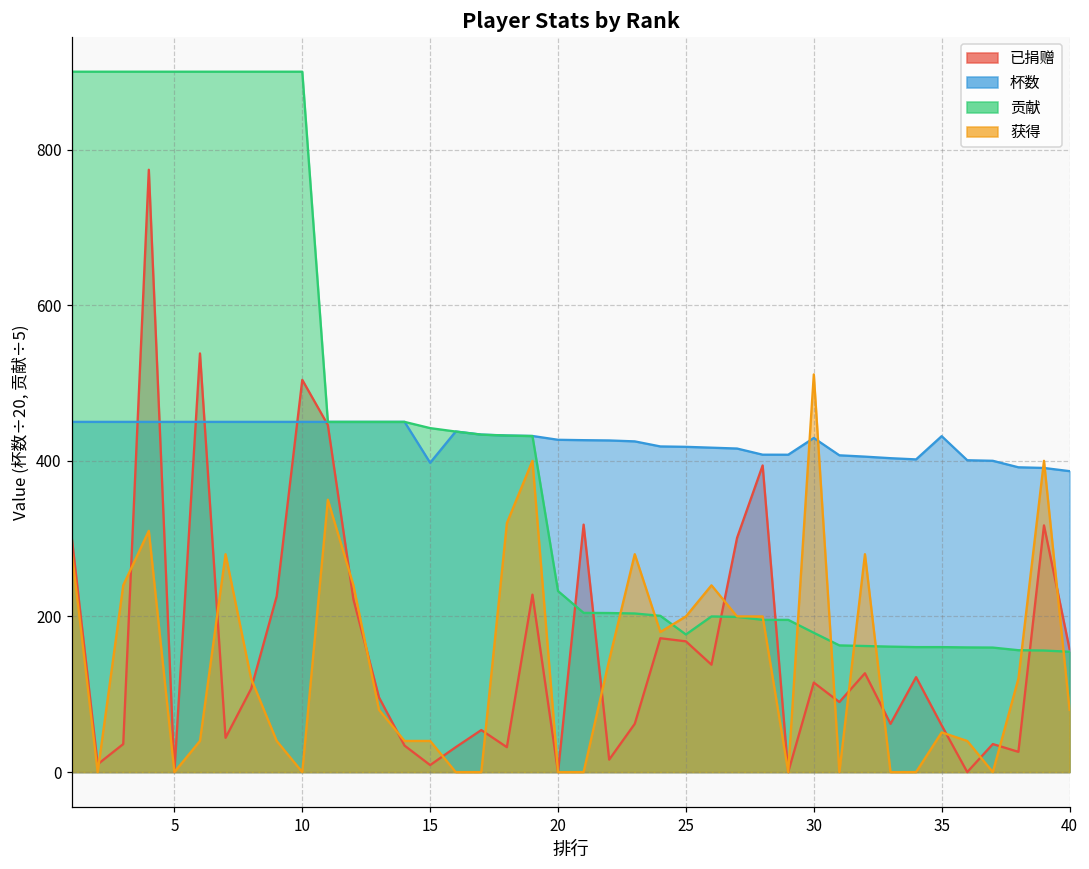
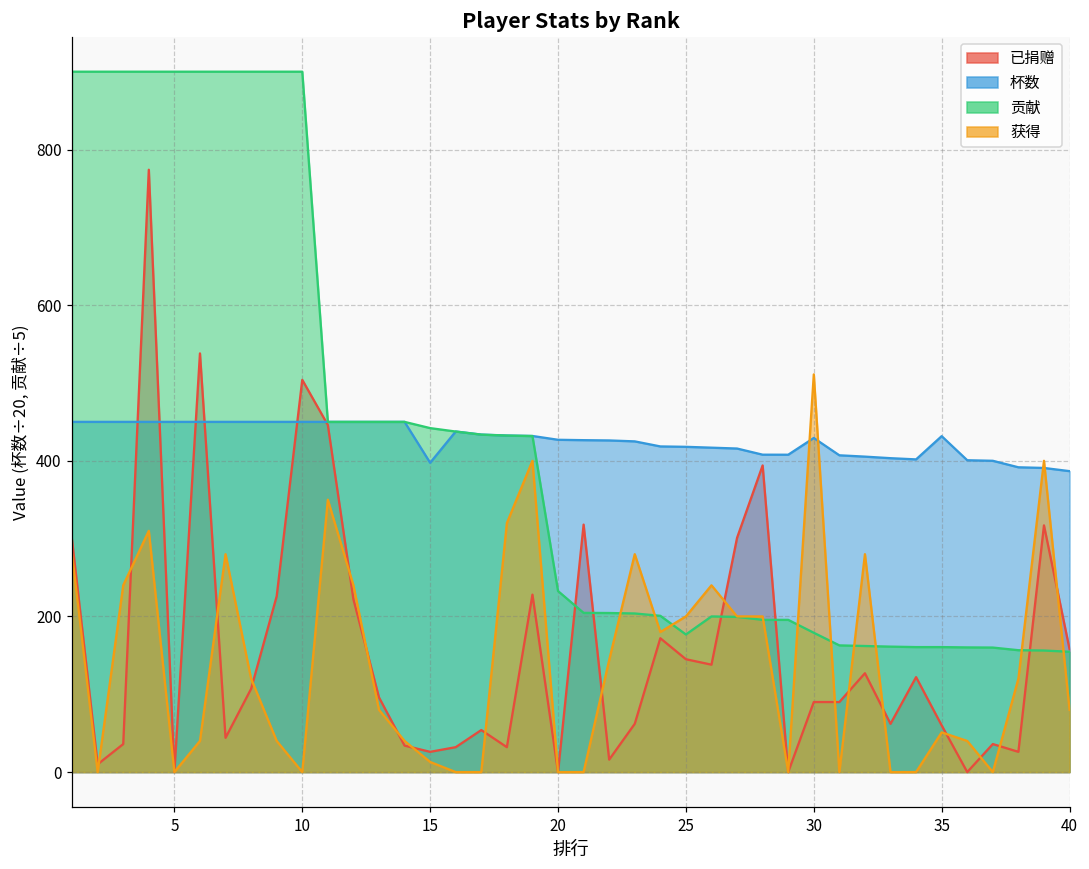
  {
    "已捐赠": {
      "10": 500,
-     "15": 10,
-     "25": 170,
-     "30": 120,
+     "15": 30,
+     "25": 150,
+     "30": 90,
      "35": 60
    },
    "杯数": {
      "5": 450,
      "10": 450,
      "15": 400,
      "20": 430,
      "25": 420,
      "30": 430,
      "35": 430,
      "40": 390
    },
    "贡献": {
      "5": 900,
      "10": 900,
      "15": 440,
      "20": 230,
      "25": 180,
      "30": 180,
      "35": 160
    },
    "获得": {
      "10": 0,
-     "15": 40,
+     "15": 10,
      "25": 200,
      "30": 510,
      "35": 50,
      "40": 80
    }
  }
